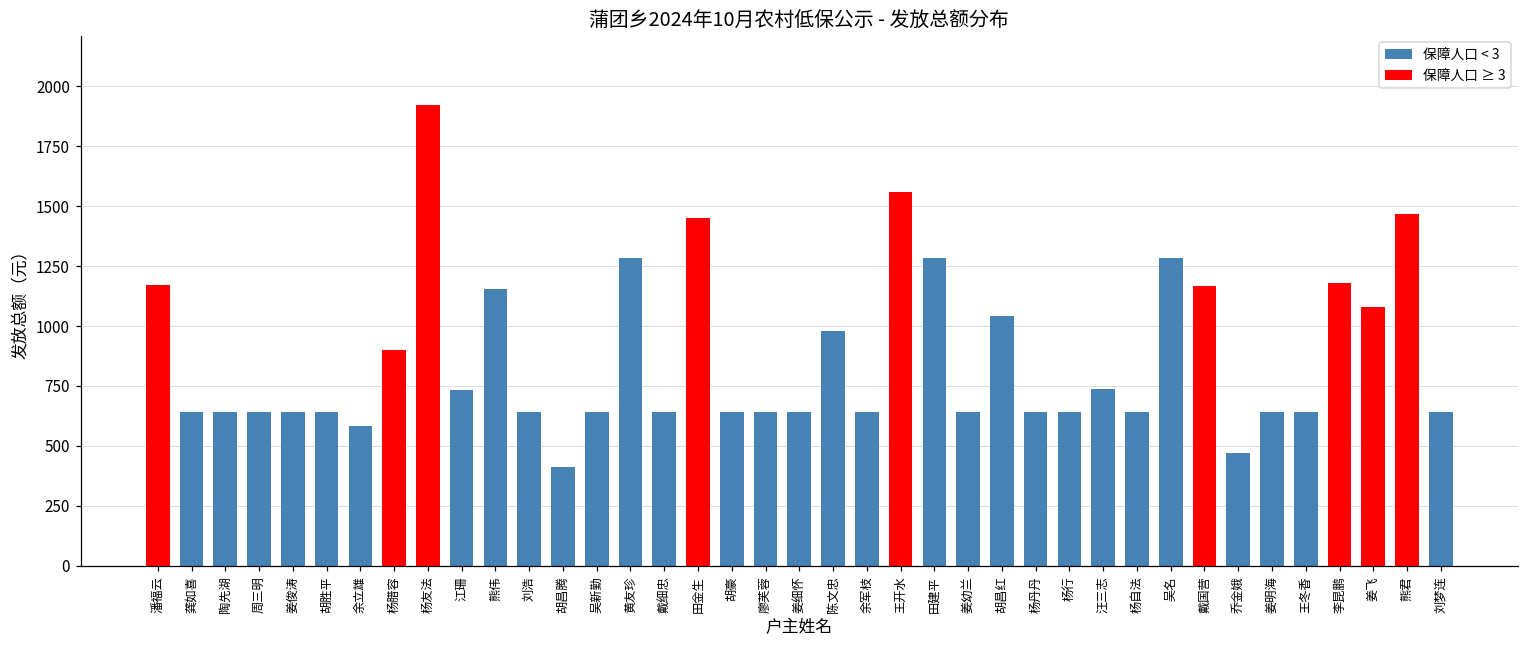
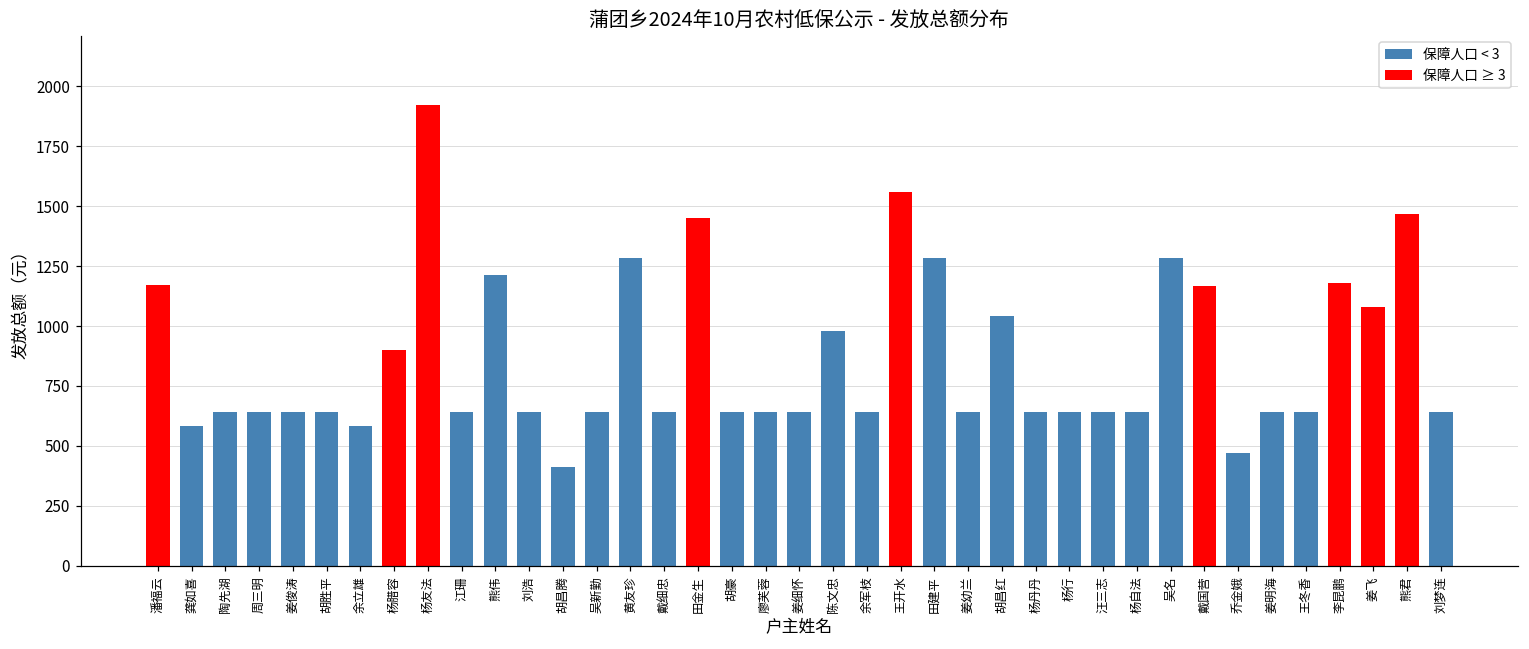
  {
    "潘福云": 1170,
-   "龚如喜": 640,
+   "龚如喜": 590,
    "陶先湖": 640,
    "周三明": 640,
    "姜俊涛": 640,
    "胡胜平": 640,
    "余立雄": 590,
    "杨腊容": 900,
    "杨友法": 1920,
-   "江珊": 730,
-   "熊伟": 1150,
+   "江珊": 640,
+   "熊伟": 1210,
    "刘浩": 640,
    "胡昌腾": 410,
    "吴新勤": 640,
    "黄友珍": 1280,
    "戴细忠": 640,
    "田金生": 1450,
    "胡豪": 640,
    "廖芙蓉": 640,
    "姜细怀": 640,
    "陈文忠": 980,
    "余军枝": 640,
    "王开水": 1560,
    "田建平": 1280,
    "姜幼兰": 640,
    "胡昌红": 1040,
    "杨丹丹": 640,
    "杨行": 640,
-   "汪三志": 740,
+   "汪三志": 640,
    "杨自法": 640,
    "吴名": 1280,
    "戴国营": 1170,
    "乔金娥": 470,
    "姜明海": 640,
    "王冬香": 640,
    "李昆鹏": 1180,
    "姜飞": 1080,
    "熊君": 1470,
    "刘梦连": 640
  }
